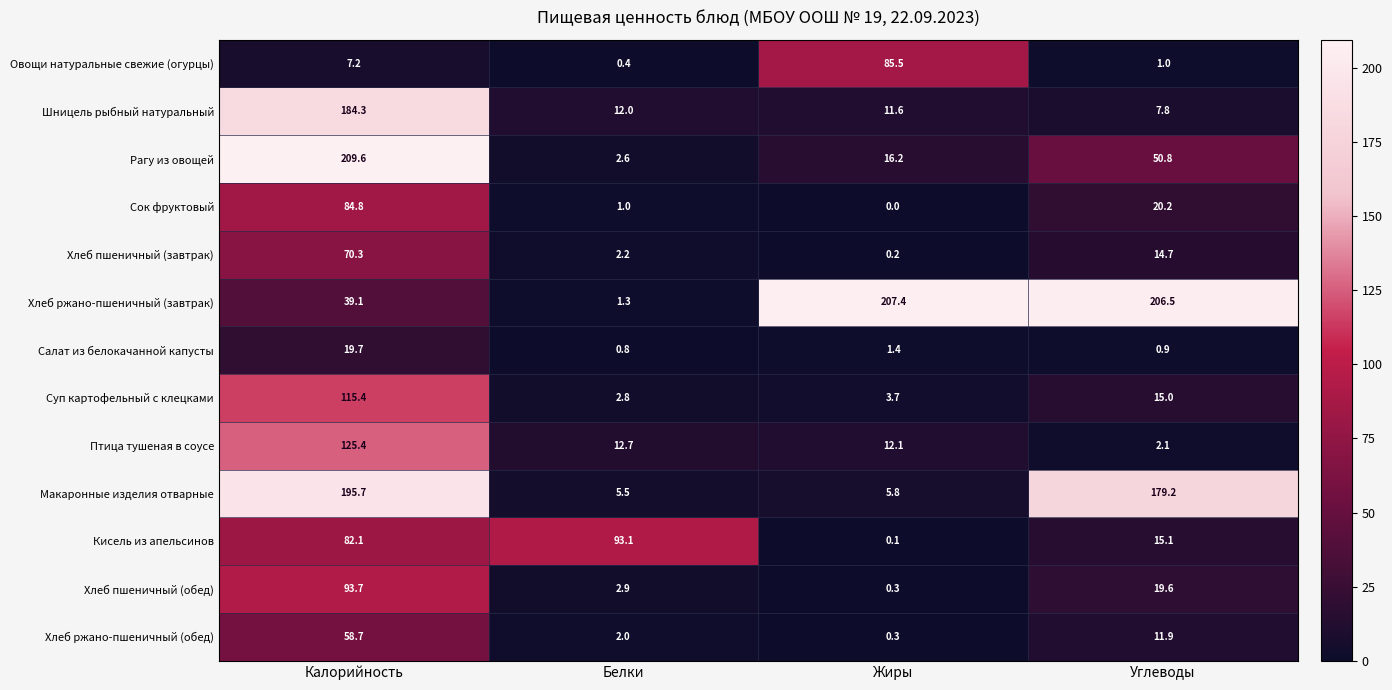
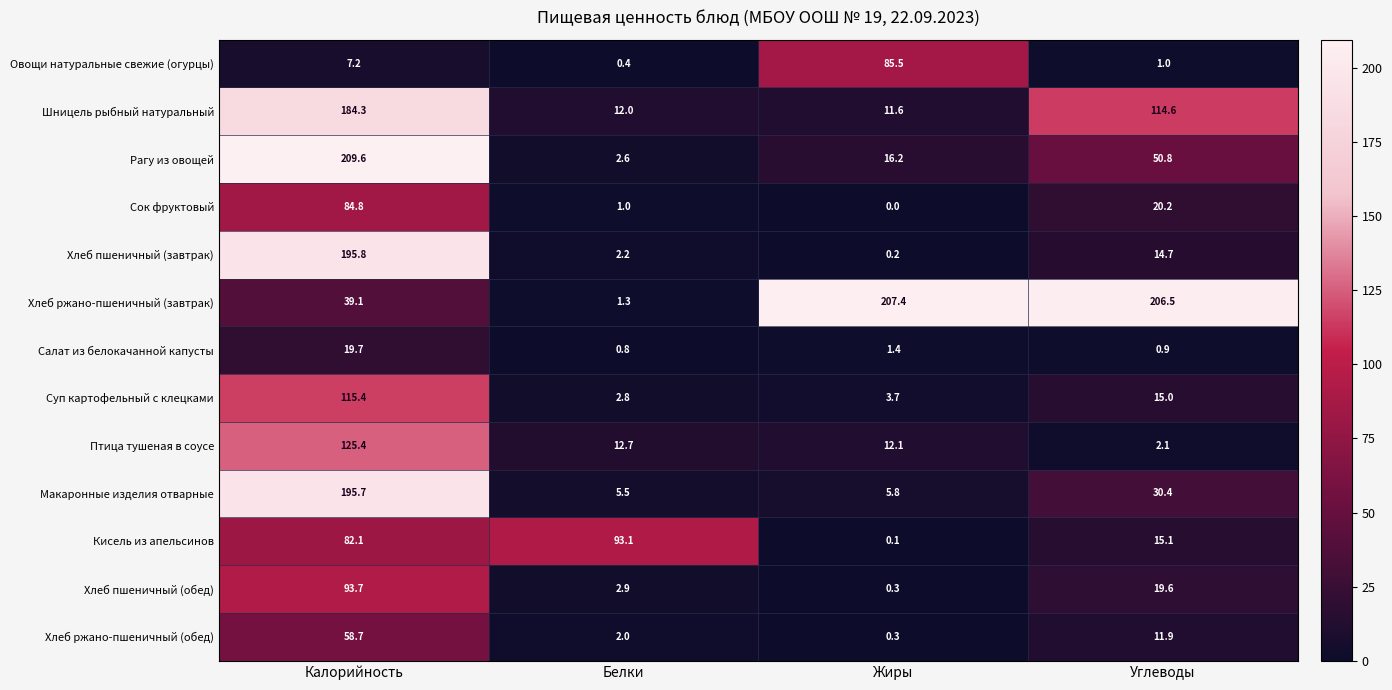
  {
    "Овощи натуральные свежие (огурцы)": {
      "Калорийность": 7.2,
      "Белки": 0.4,
      "Жиры": 85.5,
      "Углеводы": 1.0
    },
    "Шницель рыбный натуральный": {
      "Калорийность": 184.3,
      "Белки": 12.0,
      "Жиры": 11.6,
-     "Углеводы": 7.8
+     "Углеводы": 114.6
    },
    "Рагу из овощей": {
      "Калорийность": 209.6,
      "Белки": 2.6,
      "Жиры": 16.2,
      "Углеводы": 50.8
    },
    "Сок фруктовый": {
      "Калорийность": 84.8,
      "Белки": 1.0,
      "Жиры": 0.0,
      "Углеводы": 20.2
    },
    "Хлеб пшеничный (завтрак)": {
-     "Калорийность": 70.3,
+     "Калорийность": 195.8,
      "Белки": 2.2,
      "Жиры": 0.2,
      "Углеводы": 14.7
    },
    "Хлеб ржано-пшеничный (завтрак)": {
      "Калорийность": 39.1,
      "Белки": 1.3,
      "Жиры": 207.4,
      "Углеводы": 206.5
    },
    "Салат из белокачанной капусты": {
      "Калорийность": 19.7,
      "Белки": 0.8,
      "Жиры": 1.4,
      "Углеводы": 0.9
    },
    "Суп картофельный с клецками": {
      "Калорийность": 115.4,
      "Белки": 2.8,
      "Жиры": 3.7,
      "Углеводы": 15.0
    },
    "Птица тушеная в соусе": {
      "Калорийность": 125.4,
      "Белки": 12.7,
      "Жиры": 12.1,
      "Углеводы": 2.1
    },
    "Макаронные изделия отварные": {
      "Калорийность": 195.7,
      "Белки": 5.5,
      "Жиры": 5.8,
-     "Углеводы": 179.2
+     "Углеводы": 30.4
    },
    "Кисель из апельсинов": {
      "Калорийность": 82.1,
      "Белки": 93.1,
      "Жиры": 0.1,
      "Углеводы": 15.1
    },
    "Хлеб пшеничный (обед)": {
      "Калорийность": 93.7,
      "Белки": 2.9,
      "Жиры": 0.3,
      "Углеводы": 19.6
    },
    "Хлеб ржано-пшеничный (обед)": {
      "Калорийность": 58.7,
      "Белки": 2.0,
      "Жиры": 0.3,
      "Углеводы": 11.9
    }
  }
